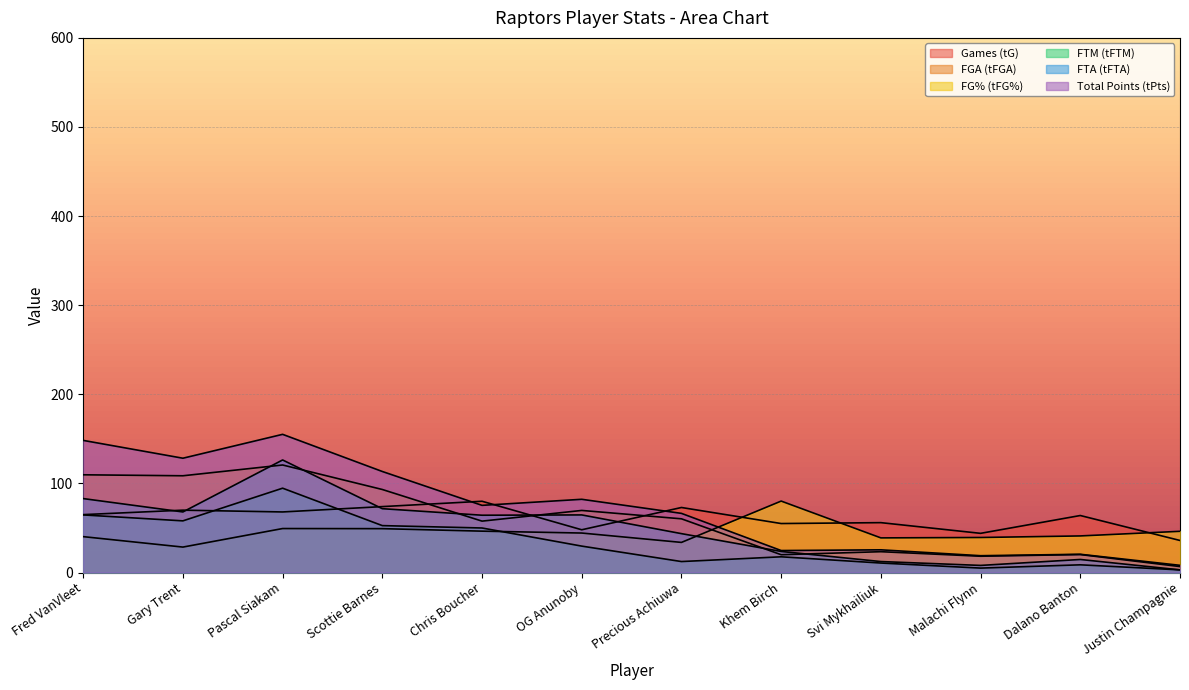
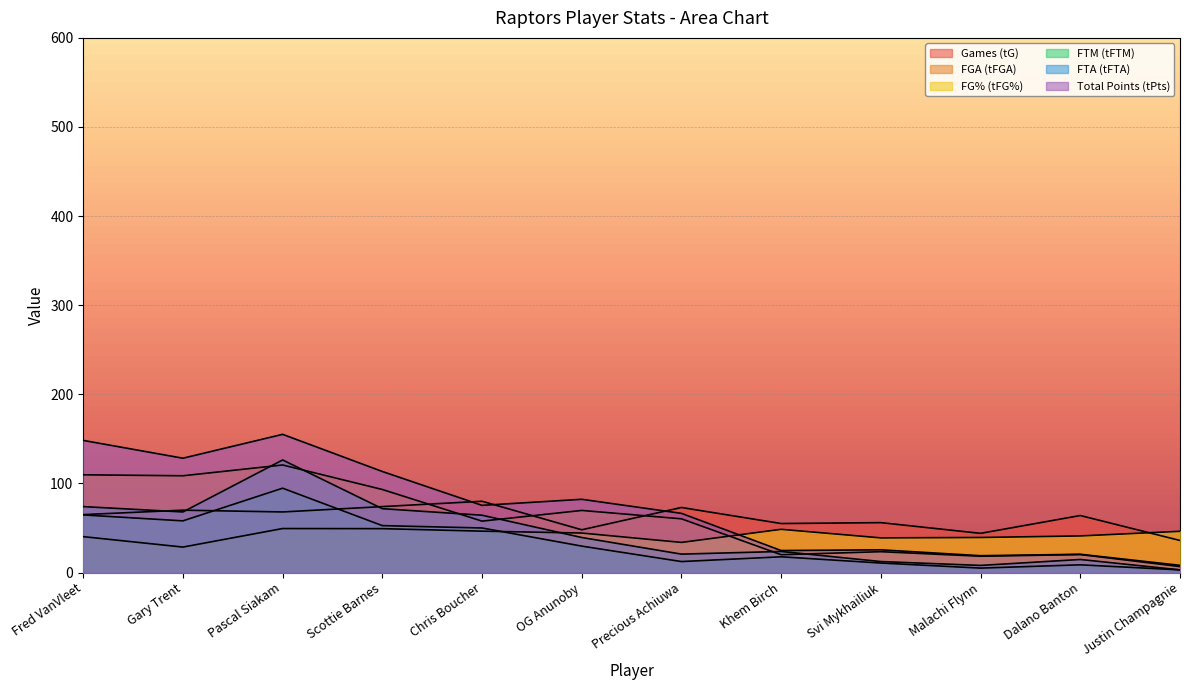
  {
    "FG% (tFG%)": {
      "Fred VanVleet": 40,
      "Gary Trent": 30,
      "Pascal Siakam": 50,
      "Scottie Barnes": 50,
      "Chris Boucher": 50,
      "OG Anunoby": 40,
      "Precious Achiuwa": 30,
-     "Khem Birch": 80,
+     "Khem Birch": 50,
      "Svi Mykhailiuk": 40,
      "Malachi Flynn": 40,
      "Dalano Banton": 40,
      "Justin Champagnie": 50
    },
    "FTM (tFTM)": {
      "Gary Trent": 60,
      "Pascal Siakam": 90,
      "Scottie Barnes": 50,
      "Chris Boucher": 50,
      "OG Anunoby": 30,
      "Precious Achiuwa": 10,
      "Malachi Flynn": 10,
      "Dalano Banton": 10
    },
    "FTA (tFTA)": {
-     "Fred VanVleet": 80,
+     "Fred VanVleet": 70,
      "Pascal Siakam": 130,
      "Chris Boucher": 60,
-     "OG Anunoby": 60,
-     "Precious Achiuwa": 40,
+     "OG Anunoby": 40,
+     "Precious Achiuwa": 20,
      "Malachi Flynn": 10,
      "Dalano Banton": 10
    },
    "Total Points (tPts)": {
      "Fred VanVleet": 150,
      "Gary Trent": 130,
      "Pascal Siakam": 160,
      "Scottie Barnes": 110,
      "Chris Boucher": 80,
      "OG Anunoby": 80,
      "Precious Achiuwa": 70
    }
  }
